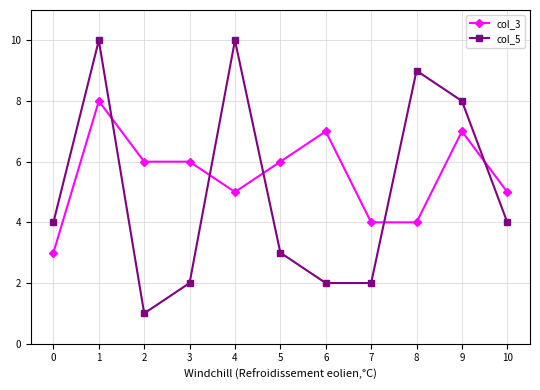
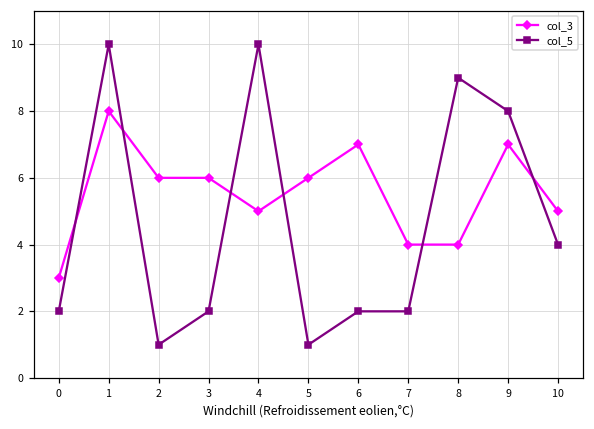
  {
    "col_3": {
      "0": 3,
      "1": 8,
      "2": 6,
      "3": 6,
      "4": 5,
      "5": 6,
      "6": 7,
      "7": 4,
      "8": 4,
      "9": 7,
      "10": 5
    },
    "col_5": {
-     "0": 4,
+     "0": 2,
      "1": 10,
      "2": 1,
      "3": 2,
      "4": 10,
-     "5": 3,
+     "5": 1,
      "6": 2,
      "7": 2,
      "8": 9,
      "9": 8,
      "10": 4
    }
  }
